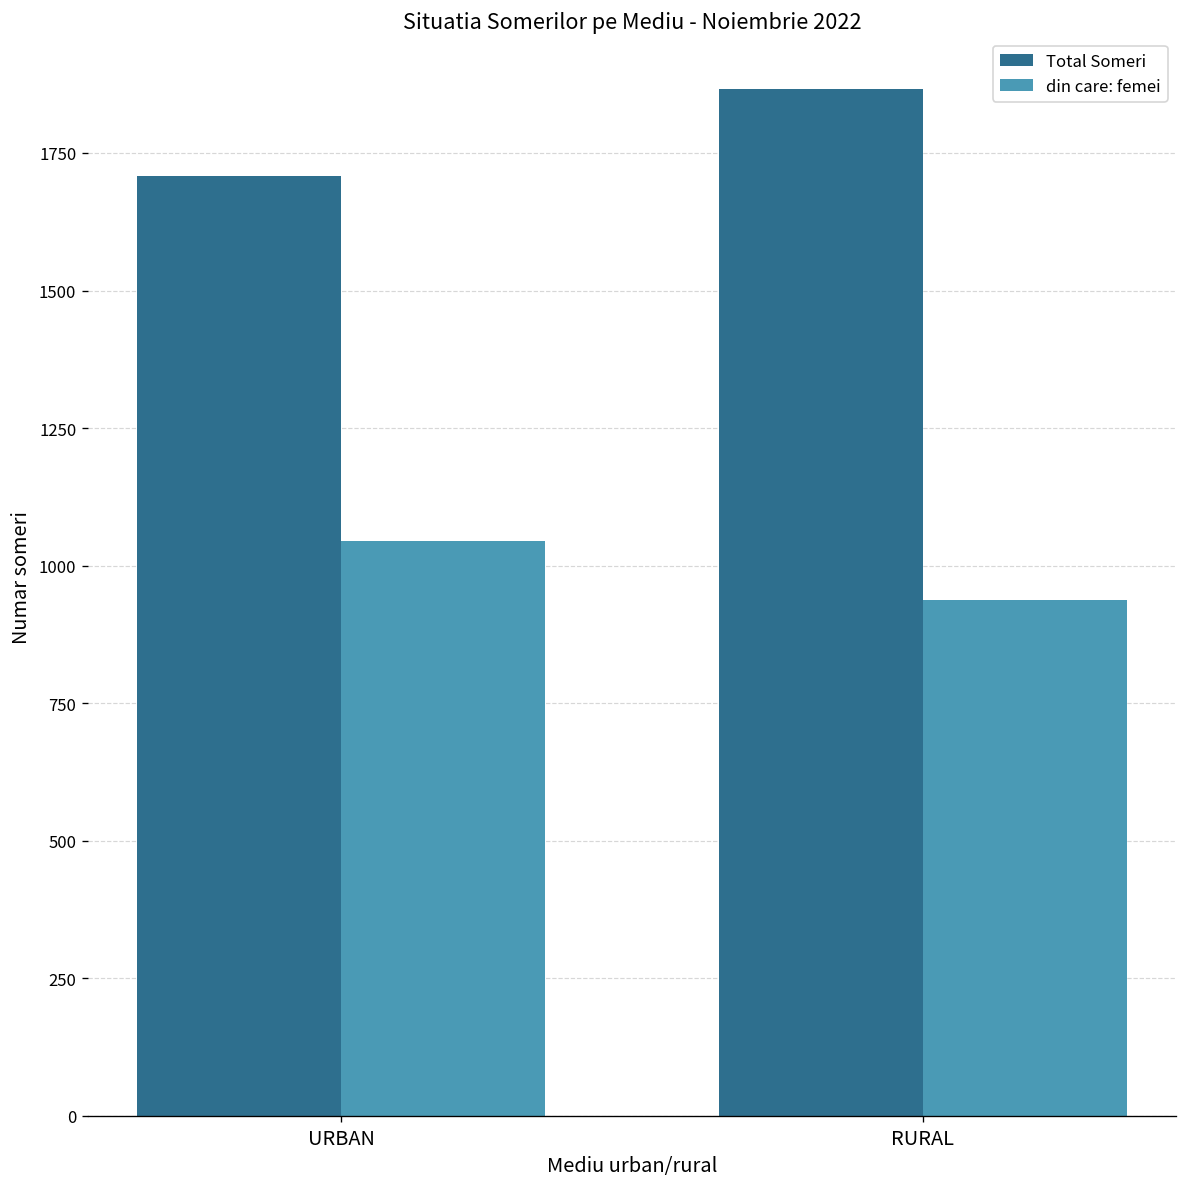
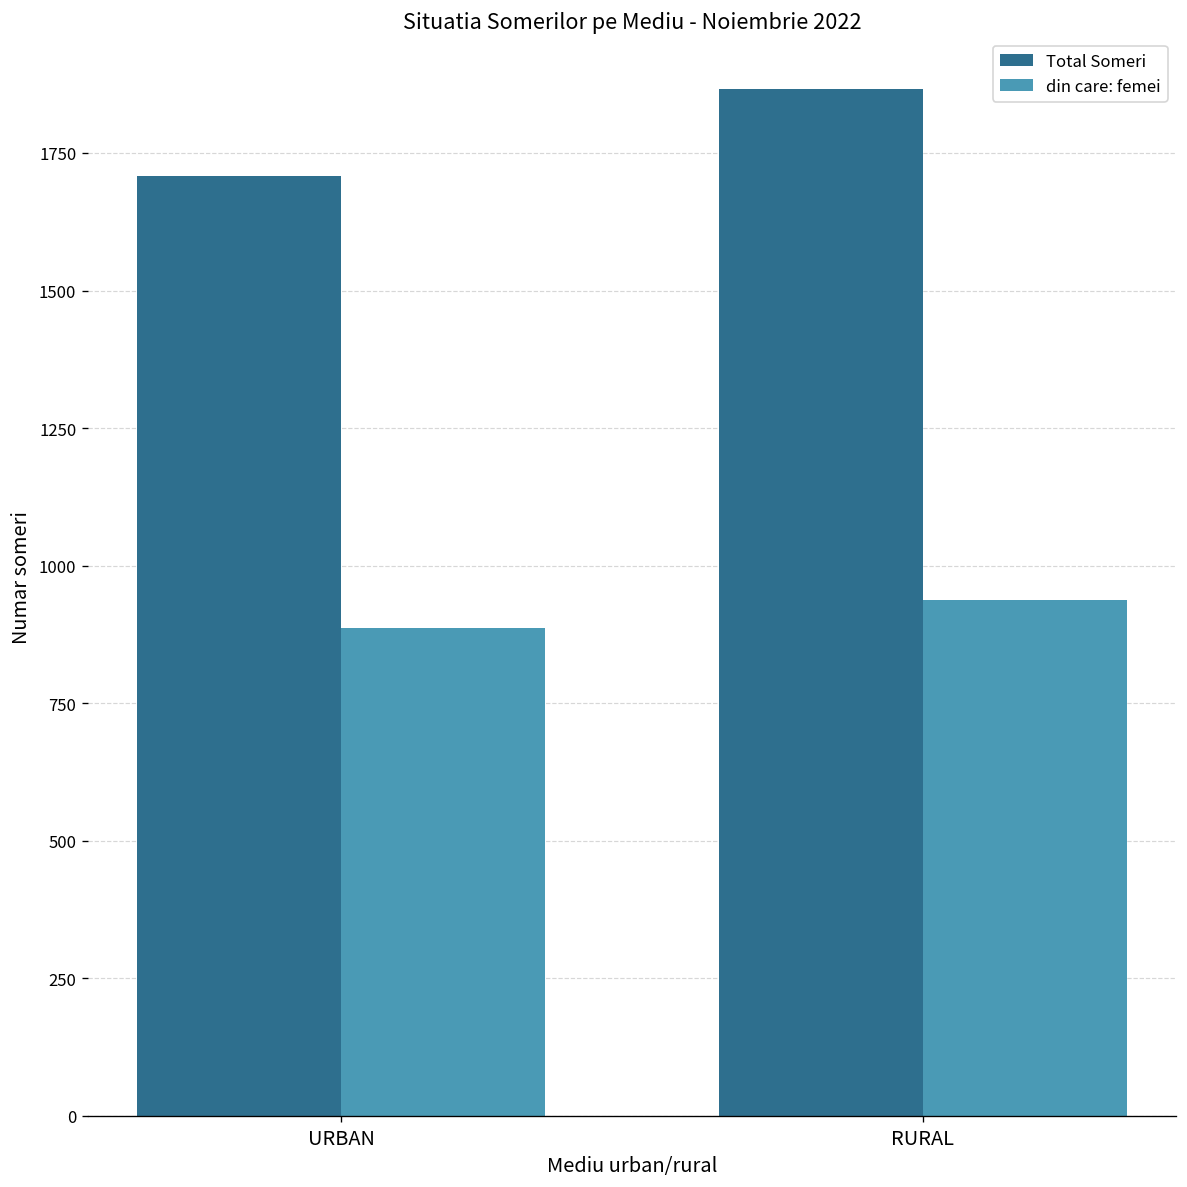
  {
    "Total Someri": {
      "URBAN": 1710,
      "RURAL": 1870
    },
    "din care: femei": {
-     "URBAN": 1040,
+     "URBAN": 890,
      "RURAL": 940
    }
  }
